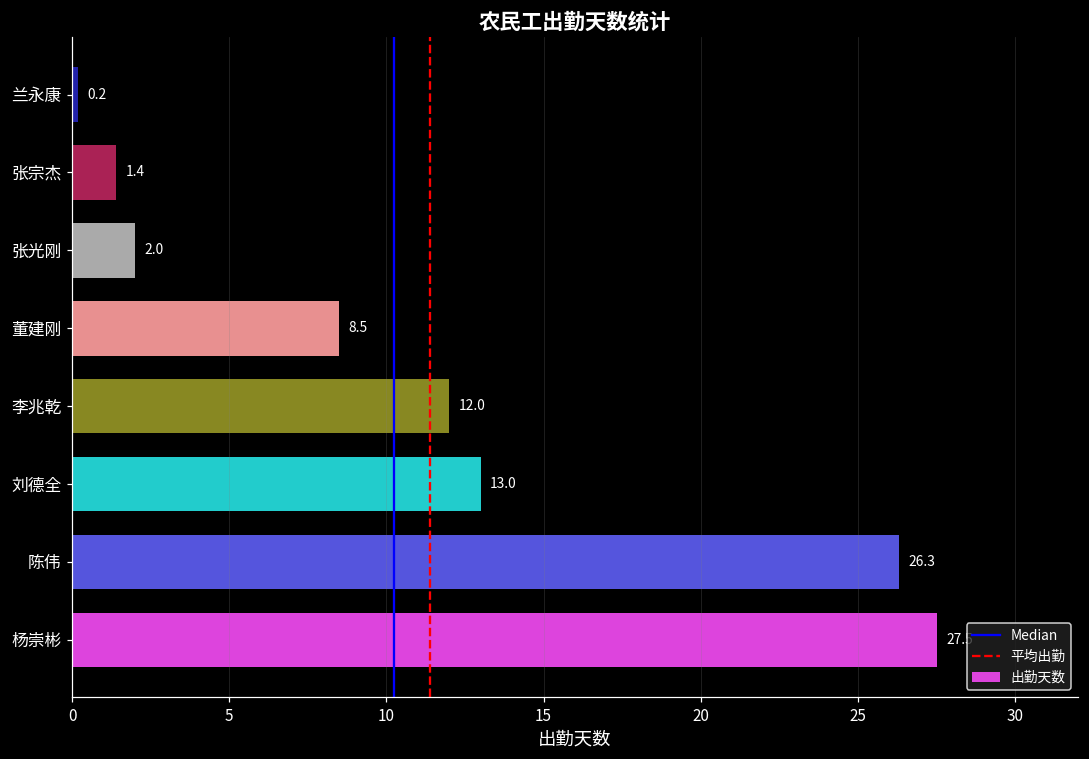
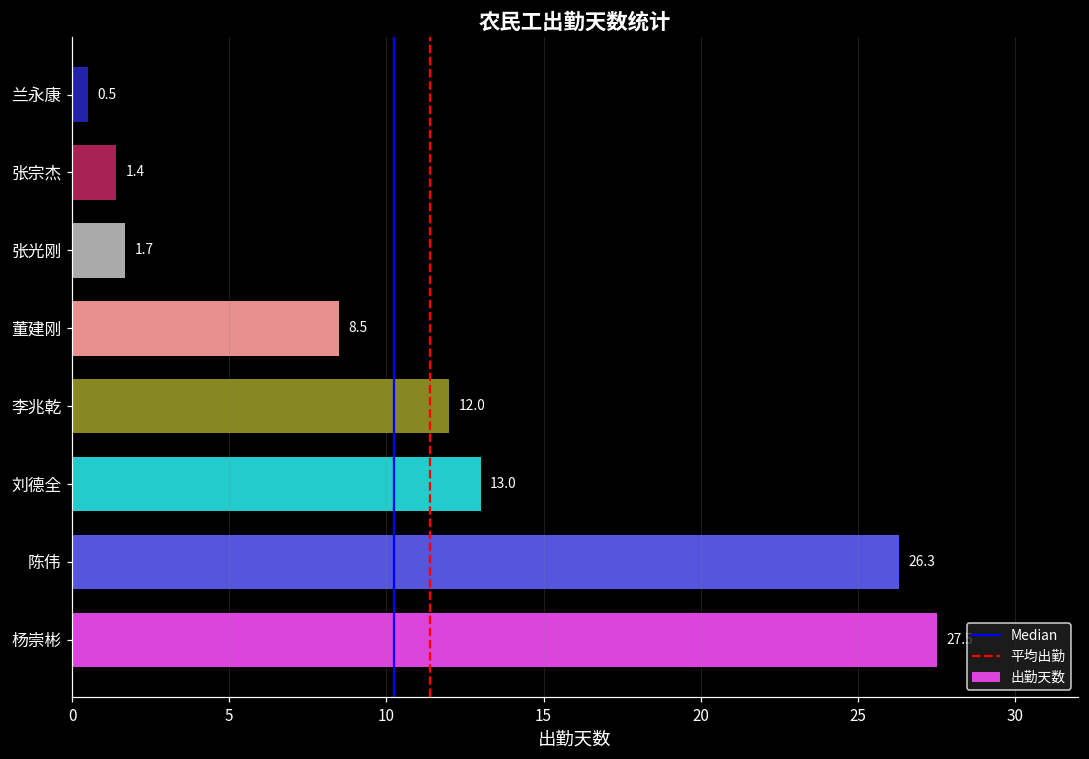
  {
-   "兰永康": 0.2,
+   "兰永康": 0.5,
    "张宗杰": 1.4,
-   "张光刚": 2.0,
+   "张光刚": 1.7,
    "董建刚": 8.5,
    "李兆乾": 12.0,
    "刘德全": 13.0,
    "陈伟": 26.3
  }
